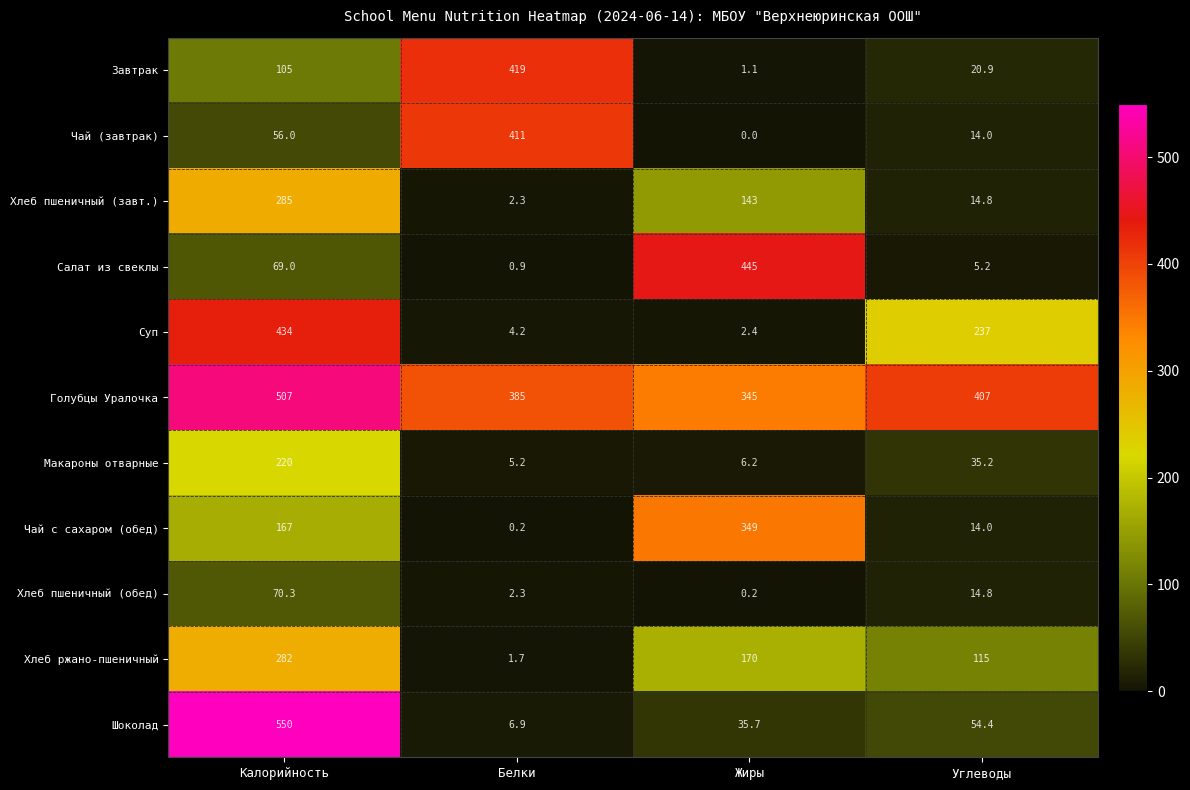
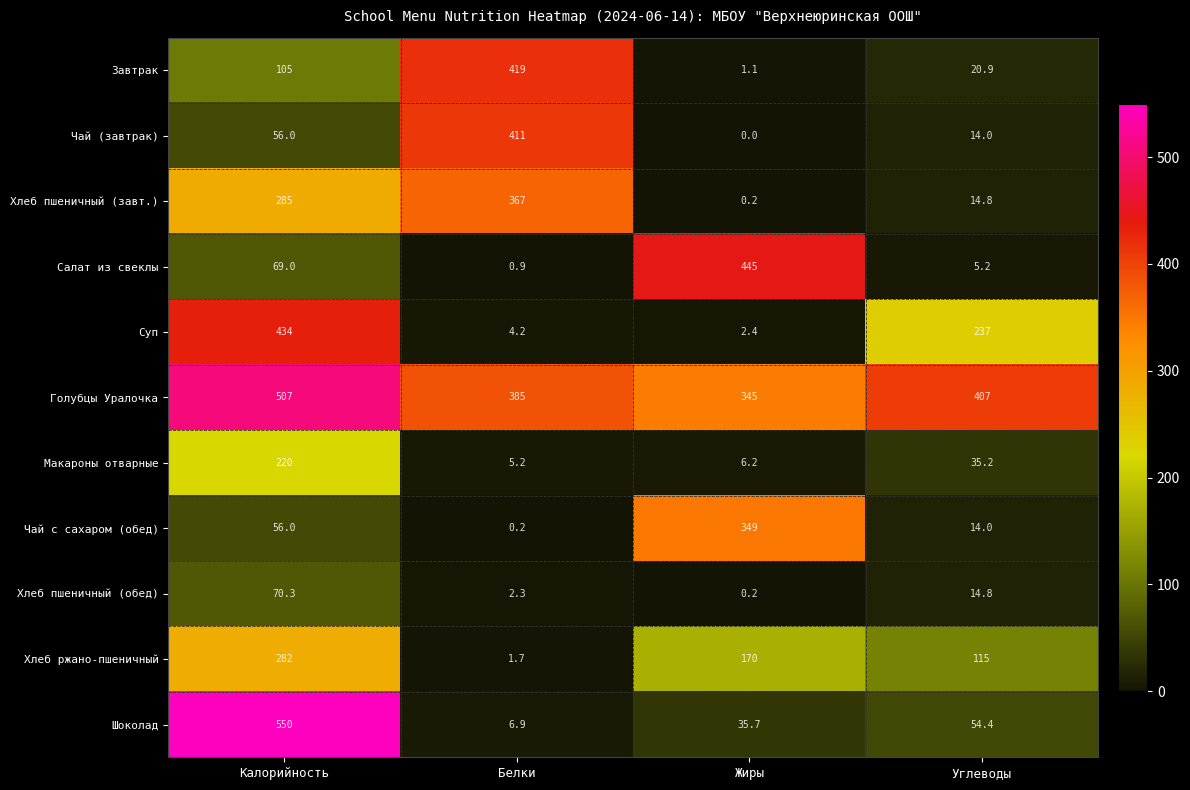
  {
    "Завтрак": {
      "Калорийность": 105,
      "Белки": 419,
      "Жиры": 1.1,
      "Углеводы": 20.9
    },
    "Чай (завтрак)": {
      "Калорийность": 56.0,
      "Белки": 411,
      "Жиры": 0.0,
      "Углеводы": 14.0
    },
    "Хлеб пшеничный (завт.)": {
      "Калорийность": 285,
-     "Белки": 2.3,
-     "Жиры": 143,
+     "Белки": 367,
+     "Жиры": 0.2,
      "Углеводы": 14.8
    },
    "Салат из свеклы": {
      "Калорийность": 69.0,
      "Белки": 0.9,
      "Жиры": 445,
      "Углеводы": 5.2
    },
    "Суп": {
      "Калорийность": 434,
      "Белки": 4.2,
      "Жиры": 2.4,
      "Углеводы": 237
    },
    "Голубцы Уралочка": {
      "Калорийность": 507,
      "Белки": 385,
      "Жиры": 345,
      "Углеводы": 407
    },
    "Макароны отварные": {
      "Калорийность": 220,
      "Белки": 5.2,
      "Жиры": 6.2,
      "Углеводы": 35.2
    },
    "Чай с сахаром (обед)": {
-     "Калорийность": 167,
+     "Калорийность": 56.0,
      "Белки": 0.2,
      "Жиры": 349,
      "Углеводы": 14.0
    },
    "Хлеб пшеничный (обед)": {
      "Калорийность": 70.3,
      "Белки": 2.3,
      "Жиры": 0.2,
      "Углеводы": 14.8
    },
    "Хлеб ржано-пшеничный": {
      "Калорийность": 282,
      "Белки": 1.7,
      "Жиры": 170,
      "Углеводы": 115
    },
    "Шоколад": {
      "Калорийность": 550,
      "Белки": 6.9,
      "Жиры": 35.7,
      "Углеводы": 54.4
    }
  }
